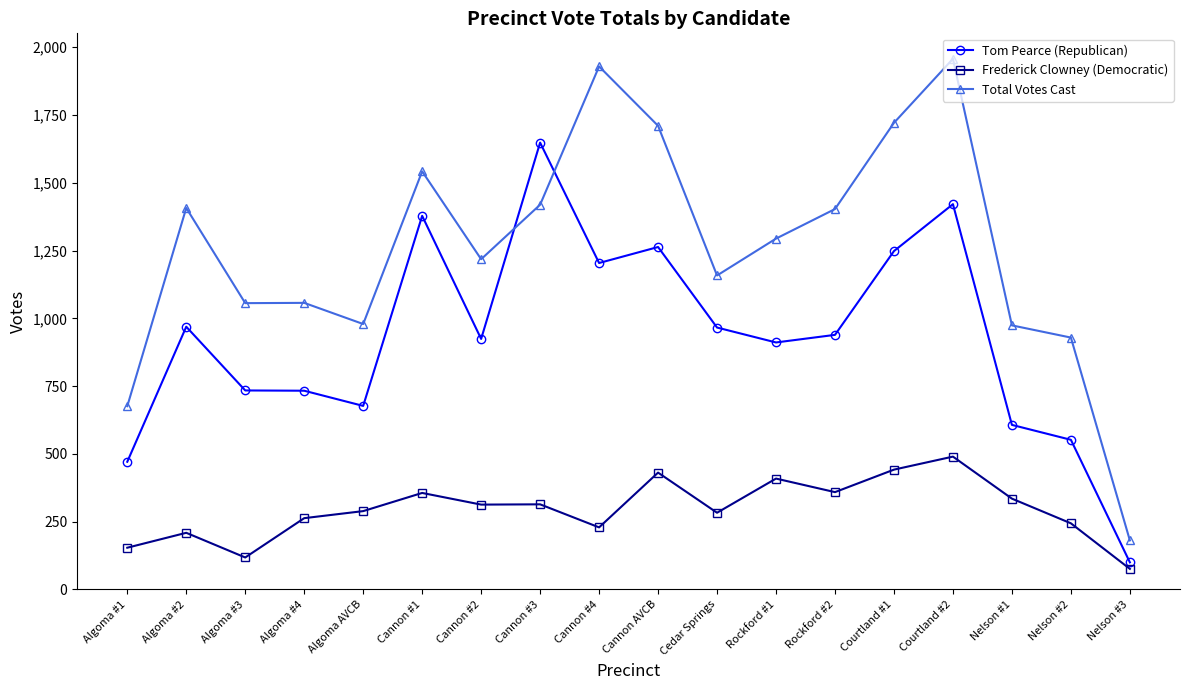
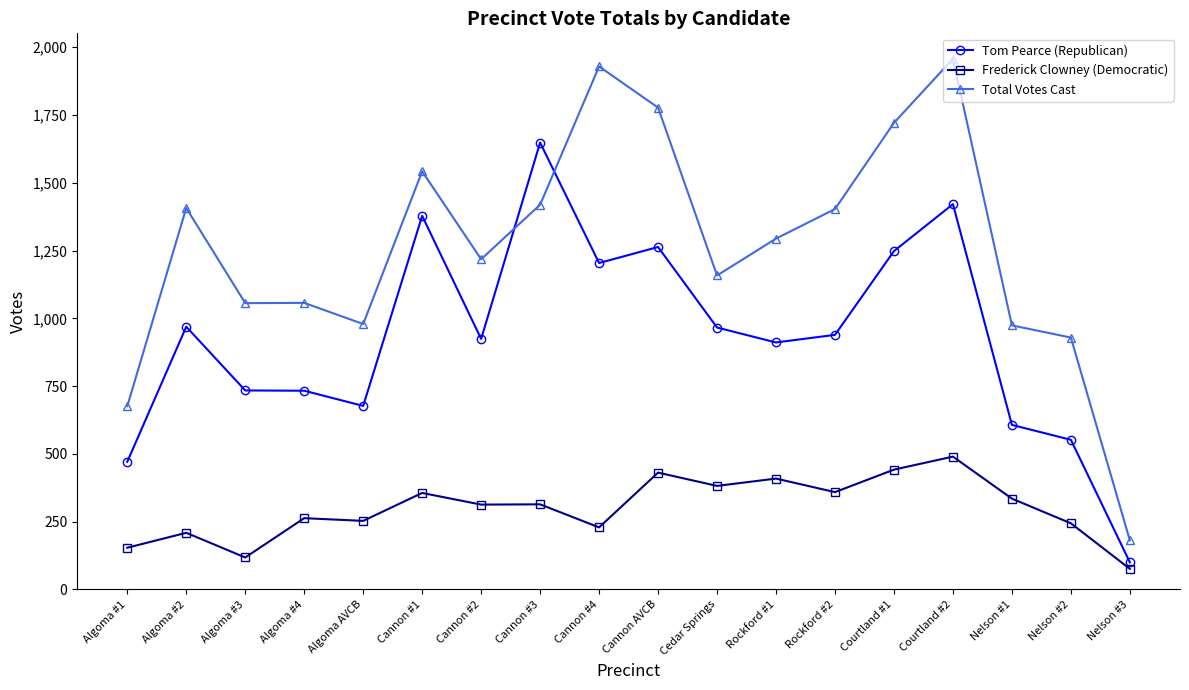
  {
    "Tom Pearce (Republican)": {
      "Algoma #1": "470",
      "Algoma #2": "970",
      "Algoma #3": "730",
      "Algoma #4": "730",
      "Algoma AVCB": "680",
      "Cannon #1": "1,380",
      "Cannon #2": "920",
      "Cannon #3": "1,650",
      "Cannon #4": "1,200",
      "Cannon AVCB": "1,260",
      "Cedar Springs": "970",
      "Rockford #1": "910",
      "Rockford #2": "940",
      "Courtland #1": "1,250",
      "Courtland #2": "1,420",
      "Nelson #1": "610",
      "Nelson #2": "550",
      "Nelson #3": "100"
    },
    "Frederick Clowney (Democratic)": {
      "Algoma #1": "150",
      "Algoma #2": "210",
      "Algoma #3": "120",
      "Algoma #4": "260",
-     "Algoma AVCB": "290",
+     "Algoma AVCB": "250",
      "Cannon #1": "360",
      "Cannon #2": "310",
      "Cannon #3": "310",
      "Cannon #4": "230",
      "Cannon AVCB": "430",
-     "Cedar Springs": "280",
+     "Cedar Springs": "380",
      "Rockford #1": "410",
      "Rockford #2": "360",
      "Courtland #1": "440",
      "Courtland #2": "490",
      "Nelson #1": "340",
      "Nelson #2": "240",
      "Nelson #3": "80"
    },
    "Total Votes Cast": {
      "Algoma #1": "680",
      "Algoma #2": "1,410",
      "Algoma #3": "1,060",
      "Algoma #4": "1,060",
      "Algoma AVCB": "980",
      "Cannon #1": "1,540",
      "Cannon #2": "1,220",
      "Cannon #3": "1,420",
      "Cannon #4": "1,930",
-     "Cannon AVCB": "1,710",
+     "Cannon AVCB": "1,780",
      "Cedar Springs": "1,160",
      "Rockford #1": "1,290",
      "Rockford #2": "1,400",
      "Courtland #1": "1,720",
      "Nelson #1": "970",
      "Nelson #2": "930",
      "Nelson #3": "180"
    }
  }
